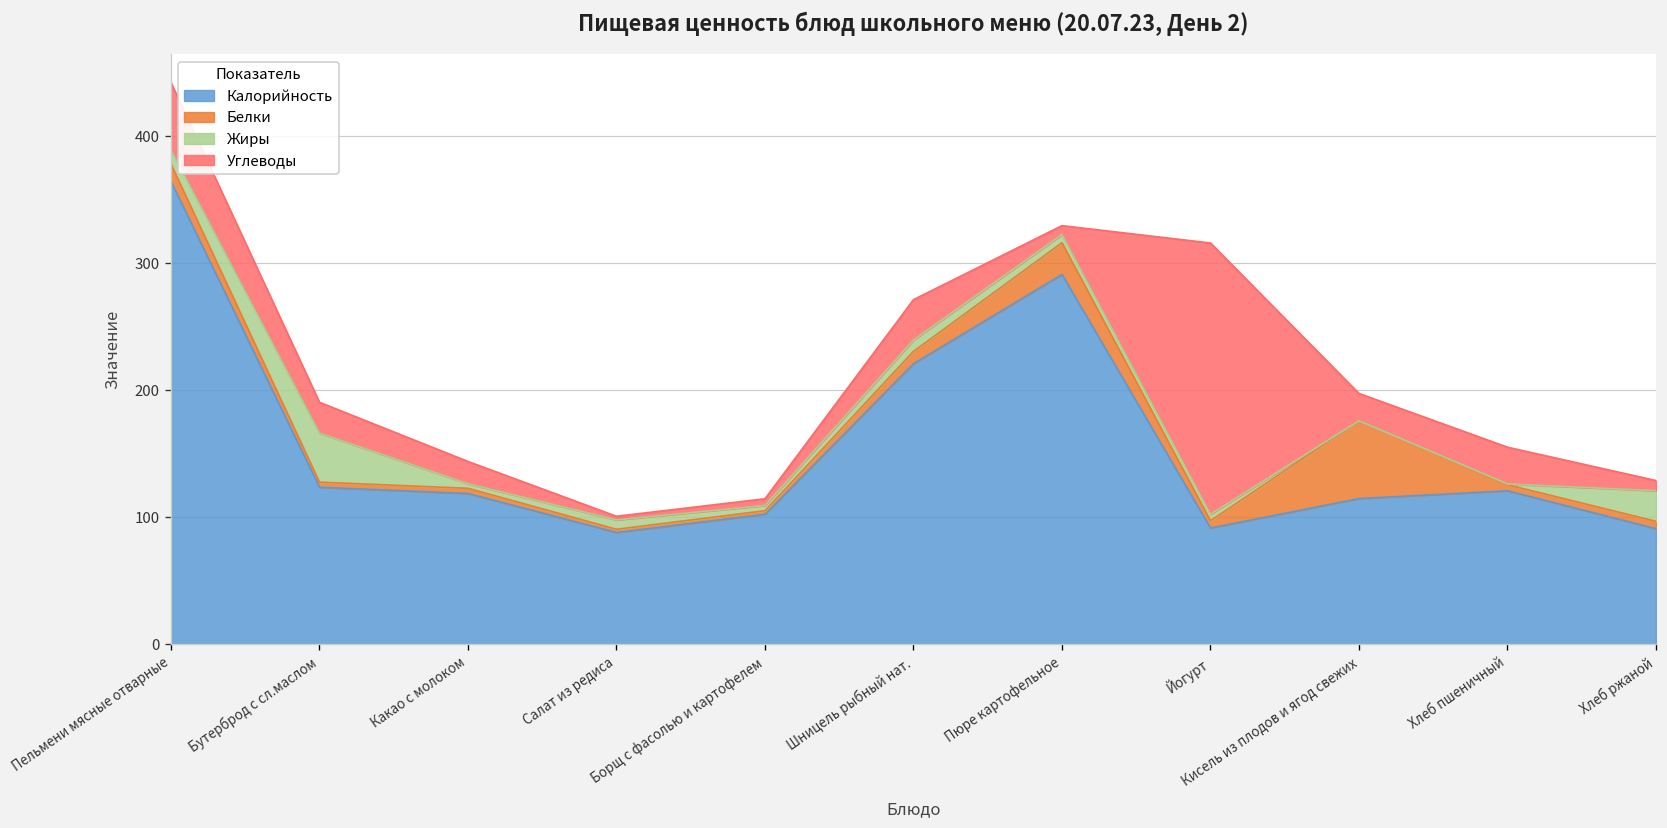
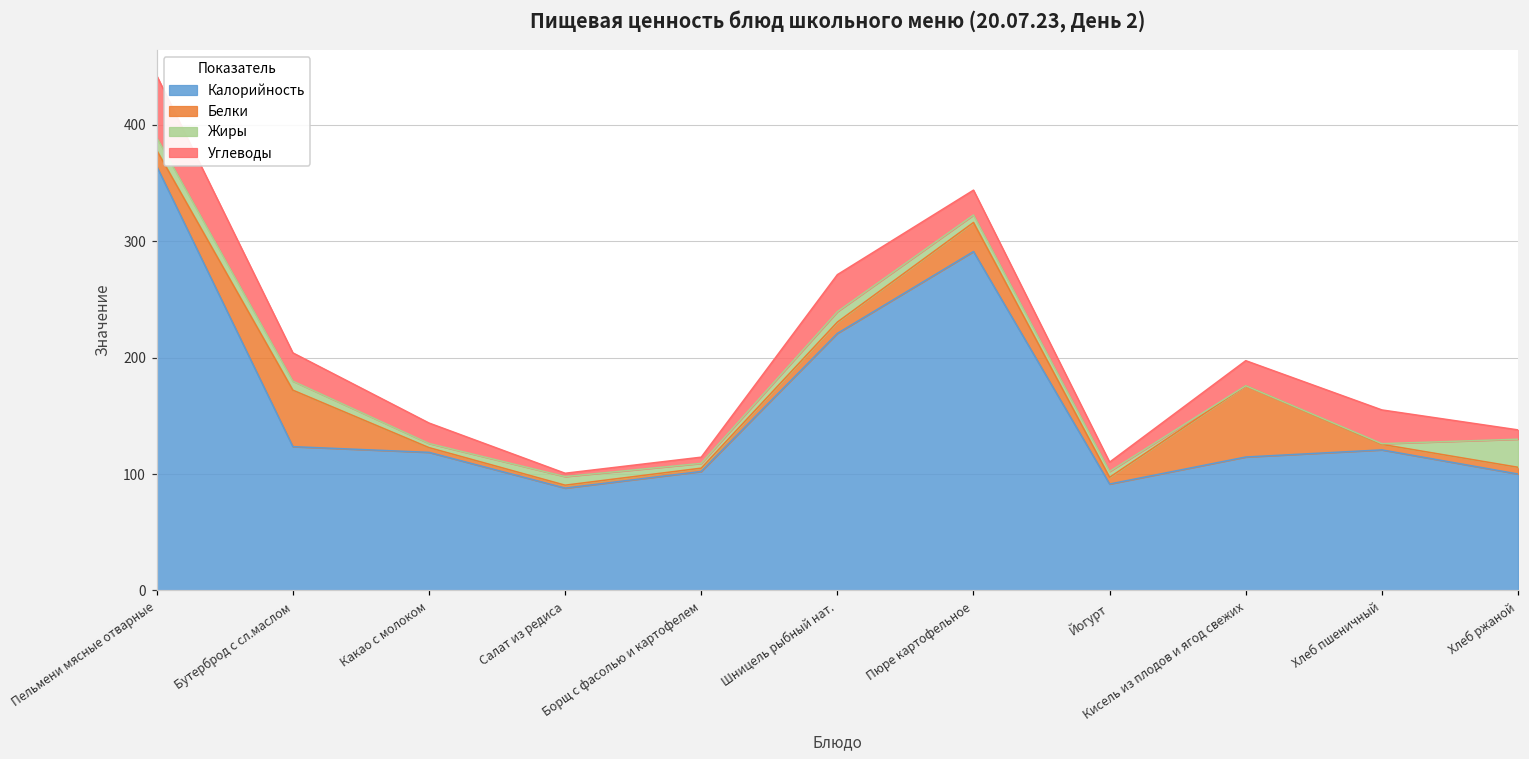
  {
    "Калорийность": {
      "Пельмени мясные отварные": 364,
      "Бутерброд с сл.маслом": 124,
      "Какао с молоком": 119,
      "Салат из редиса": 88,
      "Борщ с фасолью и картофелем": 102,
      "Шницель рыбный нат.": 221,
      "Пюре картофельное": 291,
      "Йогурт": 91,
      "Кисель из плодов и ягод свежих": 115,
      "Хлеб пшеничный": 121,
-     "Хлеб ржаной": 91
+     "Хлеб ржаной": 100
    },
    "Белки": {
      "Пельмени мясные отварные": 14,
-     "Бутерброд с сл.маслом": 4,
+     "Бутерброд с сл.маслом": 49,
      "Какао с молоком": 4,
      "Салат из редиса": 3,
      "Борщ с фасолью и картофелем": 3,
      "Шницель рыбный нат.": 10,
      "Пюре картофельное": 25,
      "Йогурт": 6,
      "Хлеб ржаной": 6
    },
    "Жиры": {
      "Пельмени мясные отварные": 11,
-     "Бутерброд с сл.маслом": 39,
+     "Бутерброд с сл.маслом": 8,
      "Какао с молоком": 4,
      "Салат из редиса": 7,
      "Борщ с фасолью и картофелем": 4,
      "Шницель рыбный нат.": 9,
      "Пюре картофельное": 6,
      "Йогурт": 5,
      "Хлеб ржаной": 24
    },
    "Углеводы": {
      "Пельмени мясные отварные": 53,
      "Бутерброд с сл.маслом": 24,
      "Какао с молоком": 18,
      "Салат из редиса": 3,
      "Борщ с фасолью и картофелем": 5,
      "Шницель рыбный нат.": 32,
-     "Пюре картофельное": 7,
-     "Йогурт": 214,
+     "Пюре картофельное": 21,
+     "Йогурт": 8,
      "Кисель из плодов и ягод свежих": 21,
      "Хлеб пшеничный": 29,
      "Хлеб ржаной": 8
    }
  }
